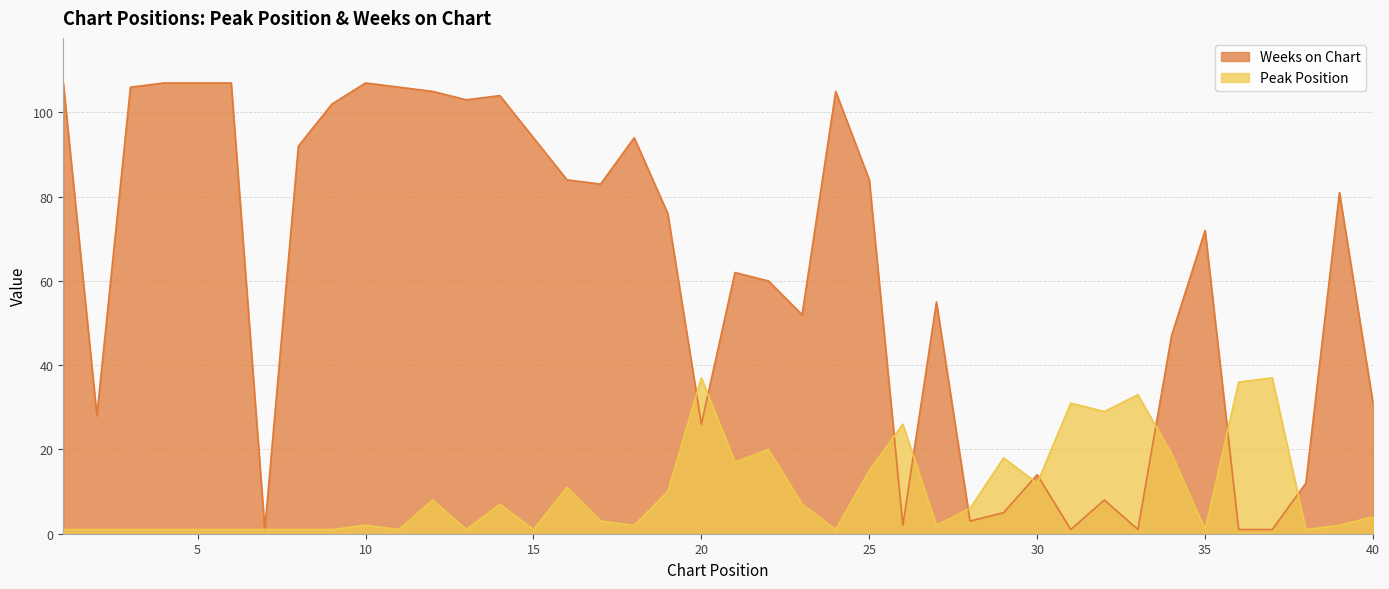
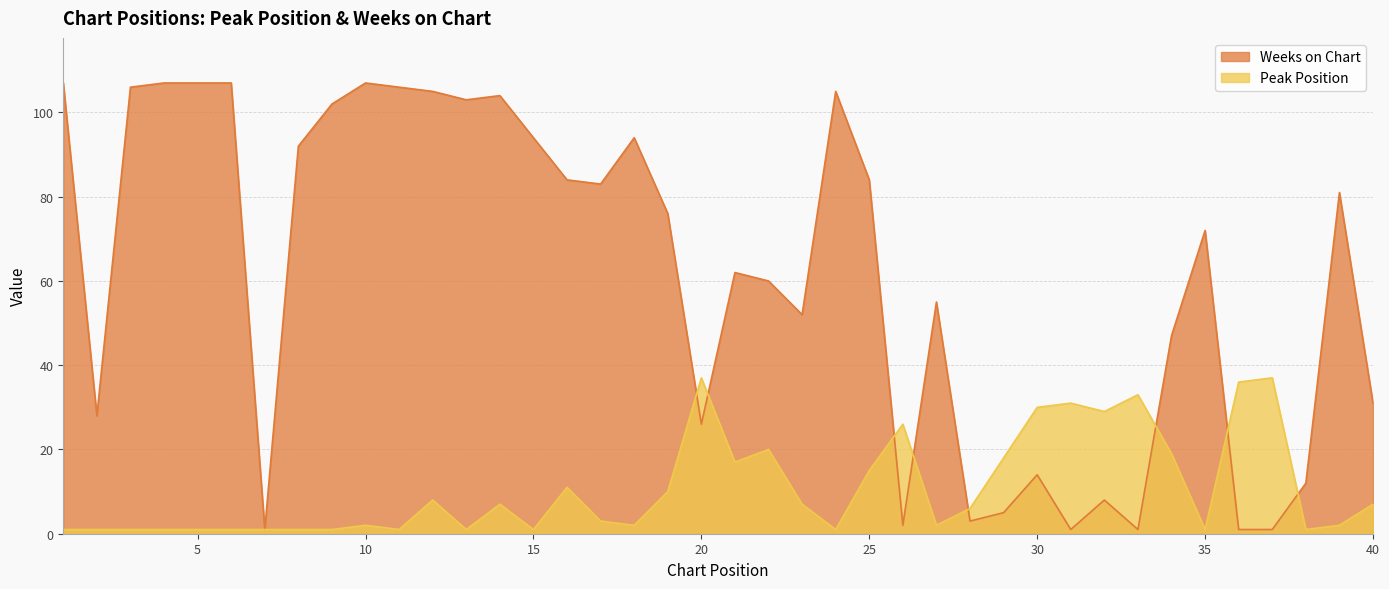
  {
    "Weeks on Chart": {
      "5": 107,
      "10": 107,
      "15": 94,
      "20": 26,
      "25": 84,
      "30": 14,
      "35": 72,
      "40": 31
    },
    "Peak Position": {
      "5": 1,
      "10": 2,
      "15": 1,
      "20": 37,
      "25": 15,
-     "30": 12,
+     "30": 30,
      "35": 1,
-     "40": 4
+     "40": 7
    }
  }
